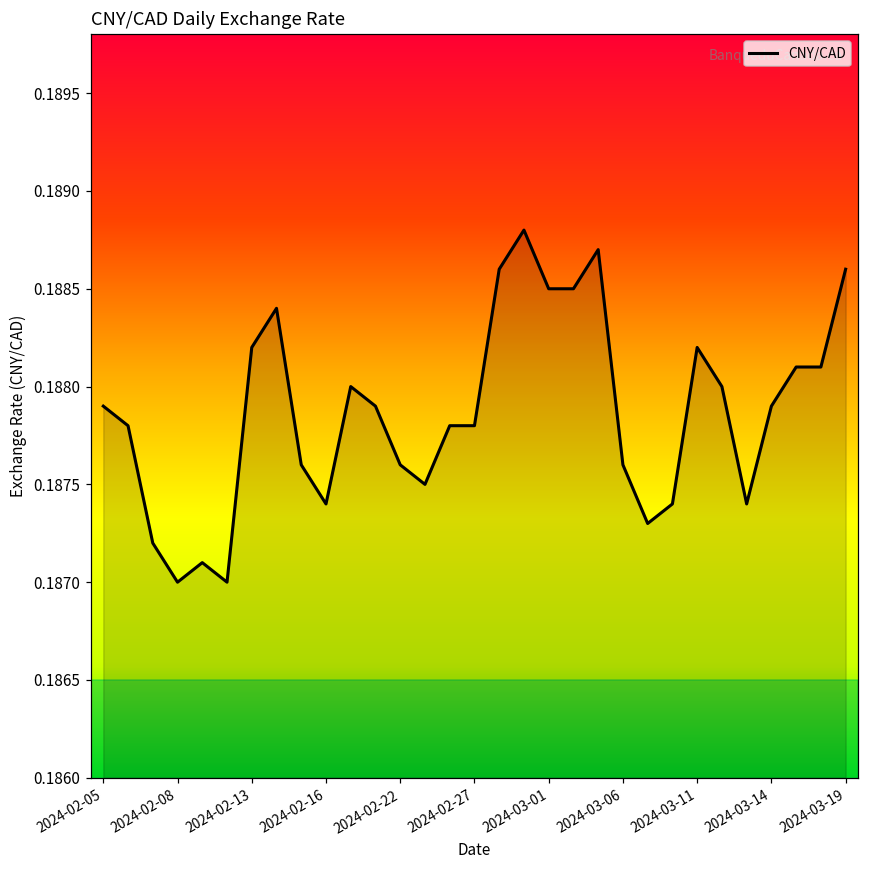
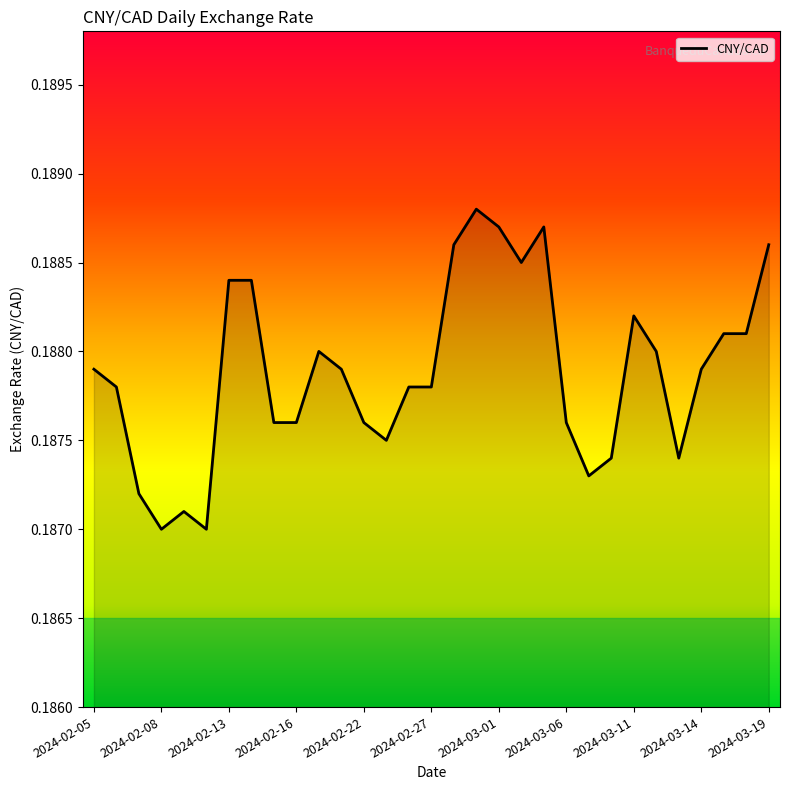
  {
    "2024-02-05": 0.1879,
    "2024-02-08": 0.1870,
-   "2024-02-13": 0.1882,
-   "2024-02-16": 0.1874,
+   "2024-02-13": 0.1884,
+   "2024-02-16": 0.1876,
    "2024-02-22": 0.1876,
    "2024-02-27": 0.1878,
-   "2024-03-01": 0.1885,
+   "2024-03-01": 0.1887,
    "2024-03-06": 0.1876,
    "2024-03-11": 0.1882,
    "2024-03-14": 0.1879,
    "2024-03-19": 0.1886
  }
